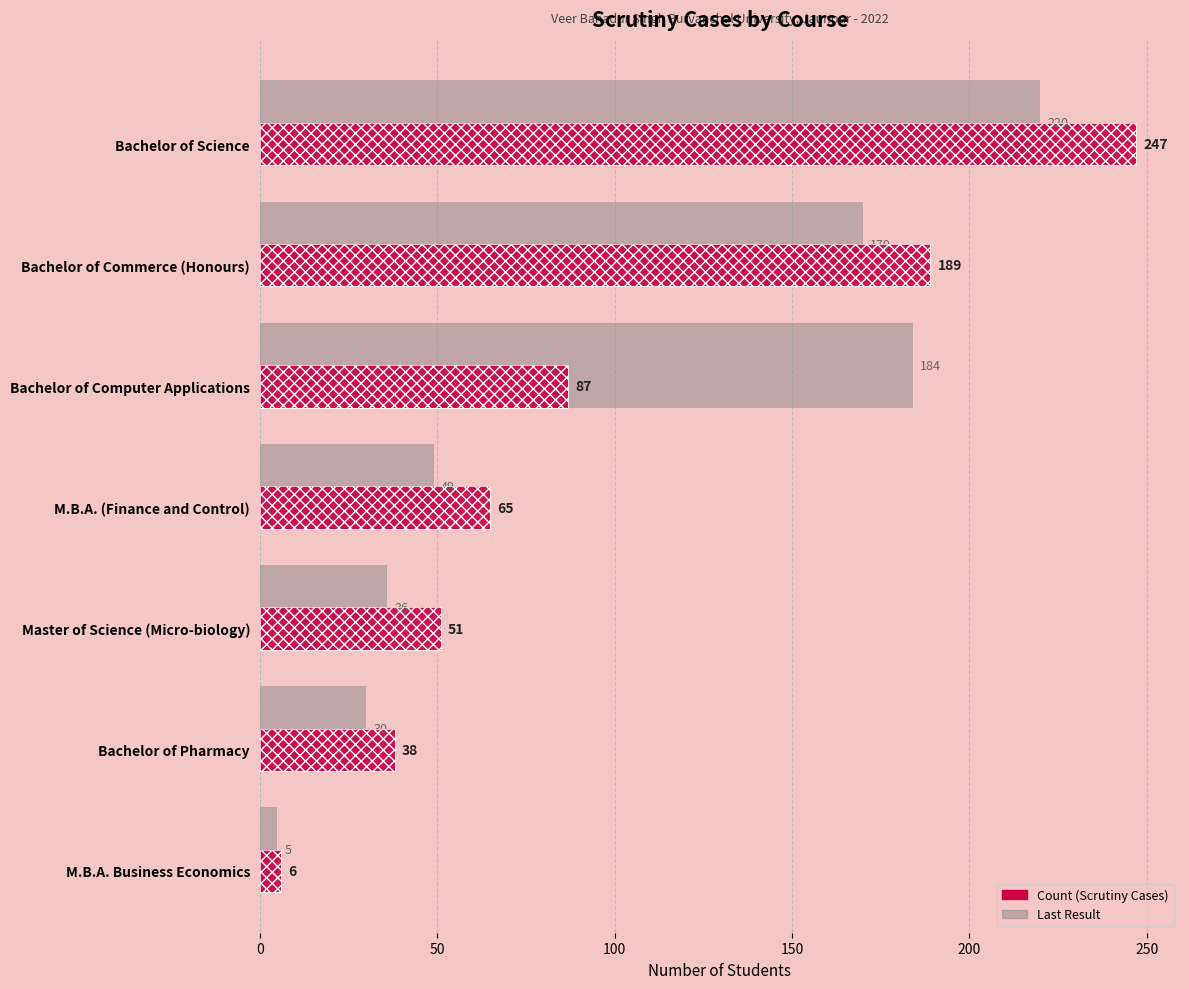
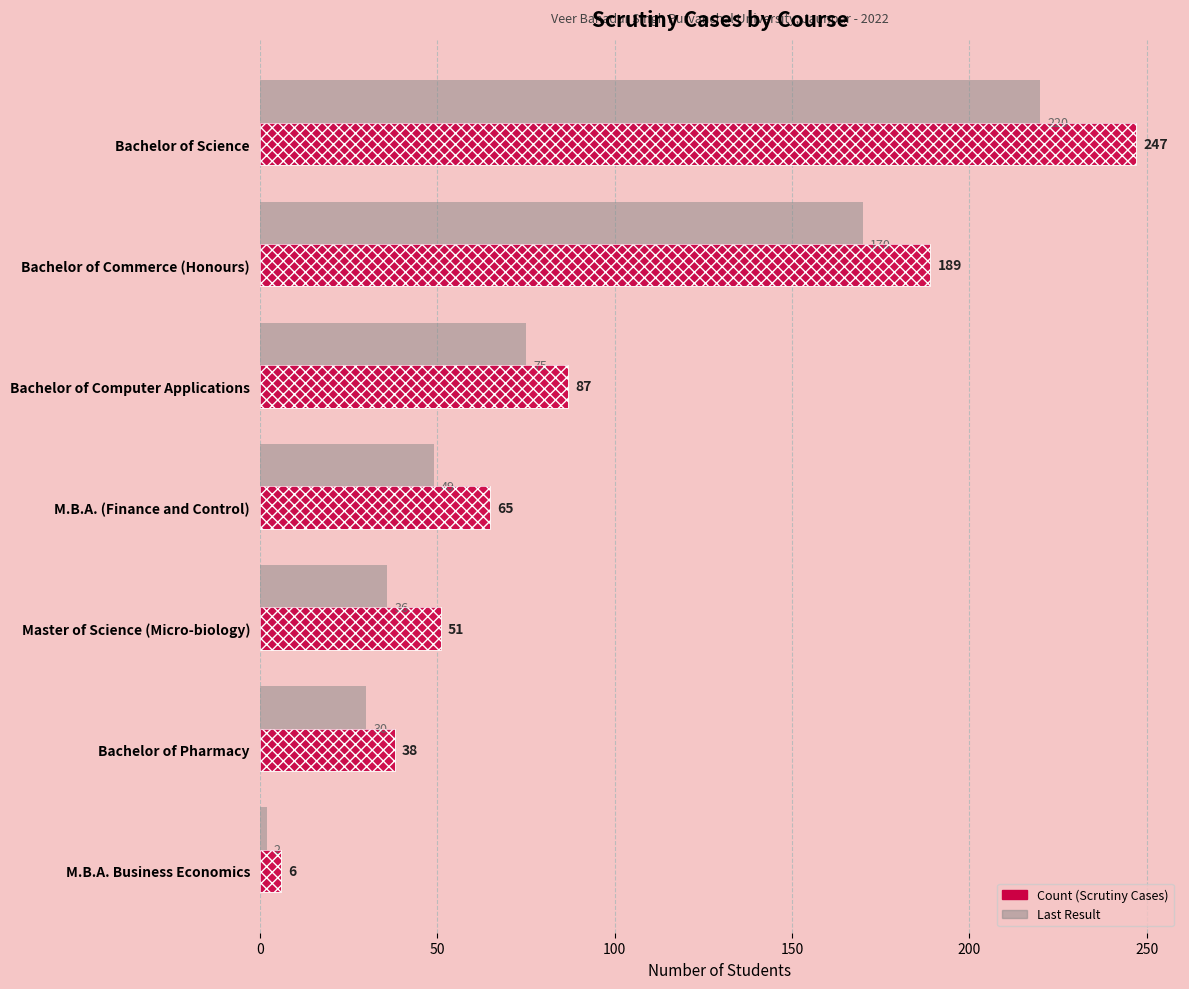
  {
    "Last Result": {
      "Bachelor of Science": 220,
      "Bachelor of Commerce (Honours)": 170,
-     "Bachelor of Computer Applications": 184,
+     "Bachelor of Computer Applications": 75,
      "M.B.A. (Finance and Control)": 49,
      "Master of Science (Micro-biology)": 36,
      "Bachelor of Pharmacy": 30,
-     "M.B.A. Business Economics": 5
+     "M.B.A. Business Economics": 2
    }
  }
